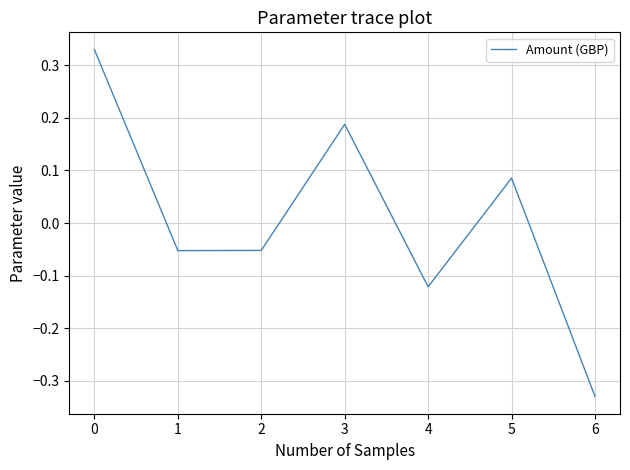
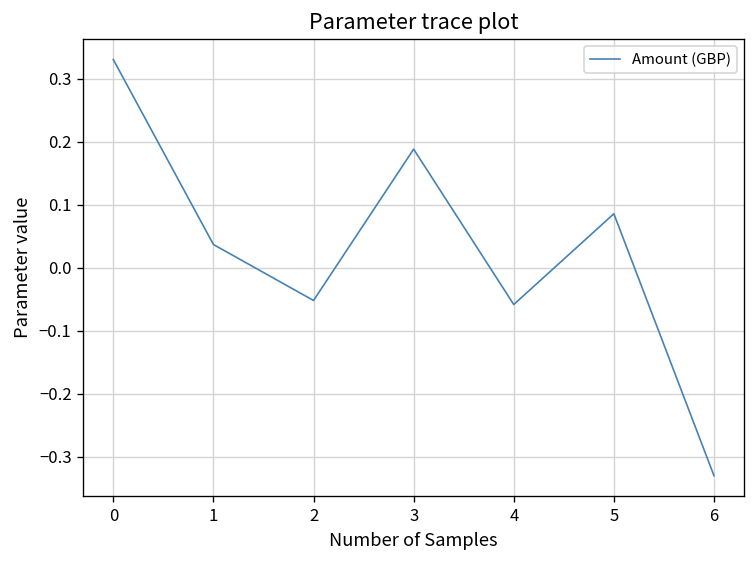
  {
    "0": 0.33,
-   "1": -0.05,
+   "1": 0.04,
    "2": -0.05,
    "3": 0.19,
-   "4": -0.12,
+   "4": -0.06,
    "5": 0.09,
    "6": -0.33
  }
